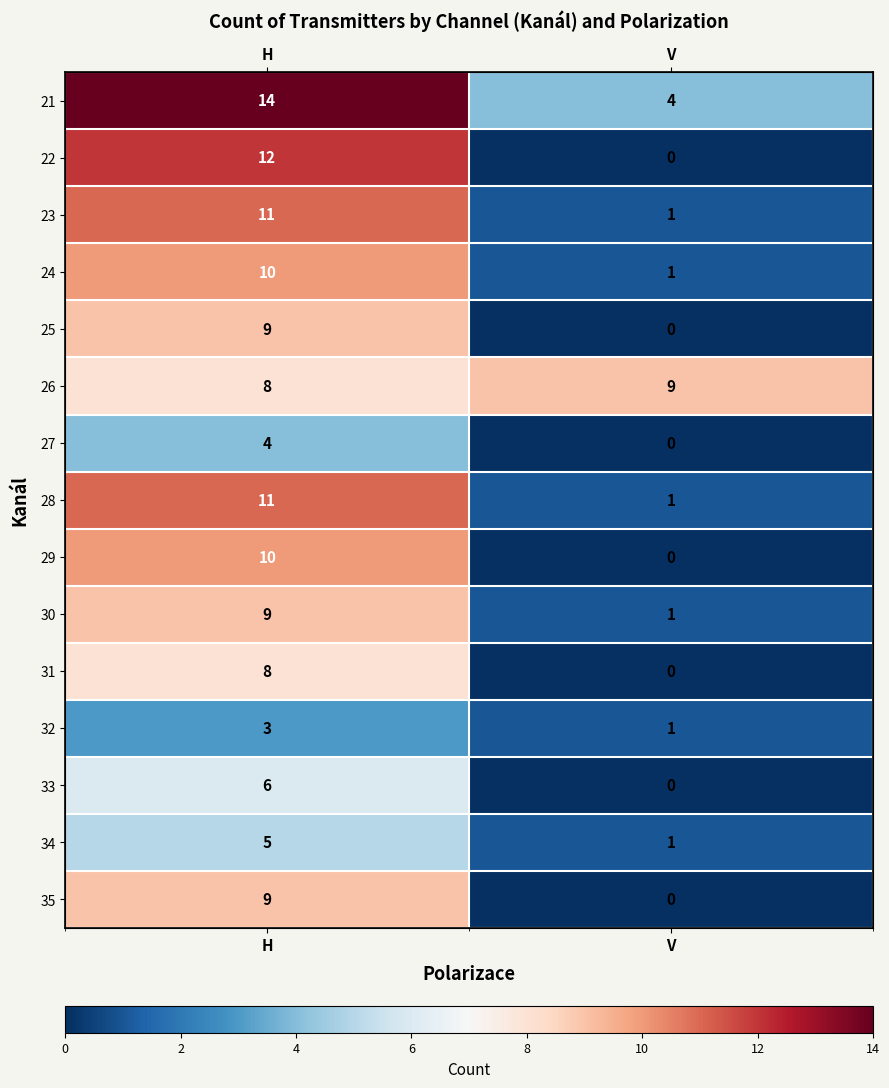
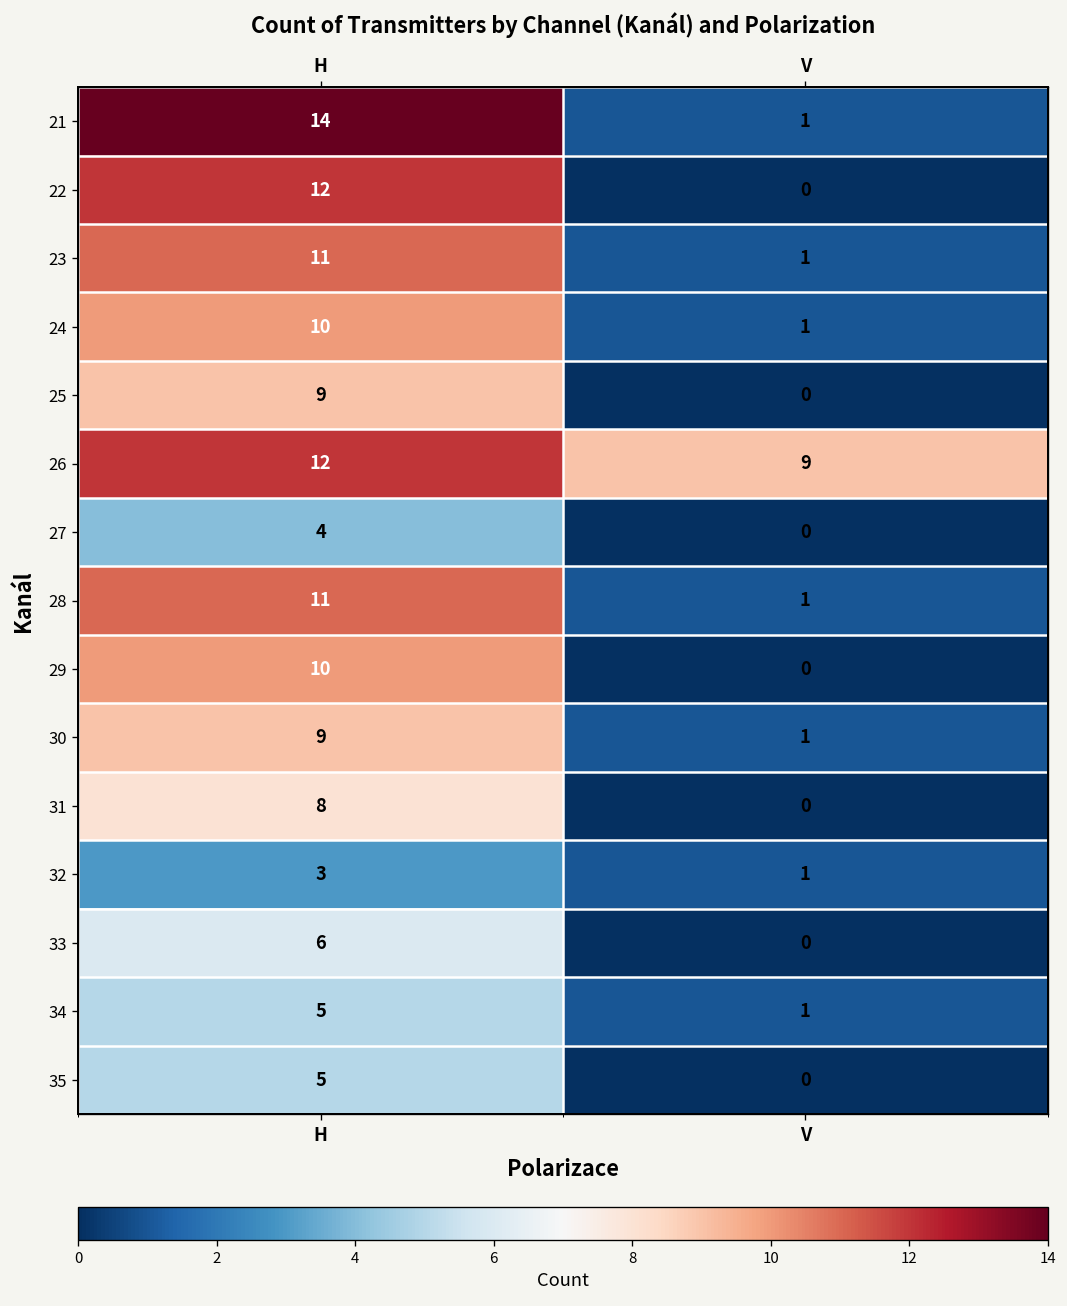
  {
    "21": {
      "H": 14,
-     "V": 4
+     "V": 1
    },
    "22": {
      "H": 12,
      "V": 0
    },
    "23": {
      "H": 11,
      "V": 1
    },
    "24": {
      "H": 10,
      "V": 1
    },
    "25": {
      "H": 9,
      "V": 0
    },
    "26": {
-     "H": 8,
+     "H": 12,
      "V": 9
    },
    "27": {
      "H": 4,
      "V": 0
    },
    "28": {
      "H": 11,
      "V": 1
    },
    "29": {
      "H": 10,
      "V": 0
    },
    "30": {
      "H": 9,
      "V": 1
    },
    "31": {
      "H": 8,
      "V": 0
    },
    "32": {
      "H": 3,
      "V": 1
    },
    "33": {
      "H": 6,
      "V": 0
    },
    "34": {
      "H": 5,
      "V": 1
    },
    "35": {
-     "H": 9,
+     "H": 5,
      "V": 0
    }
  }
